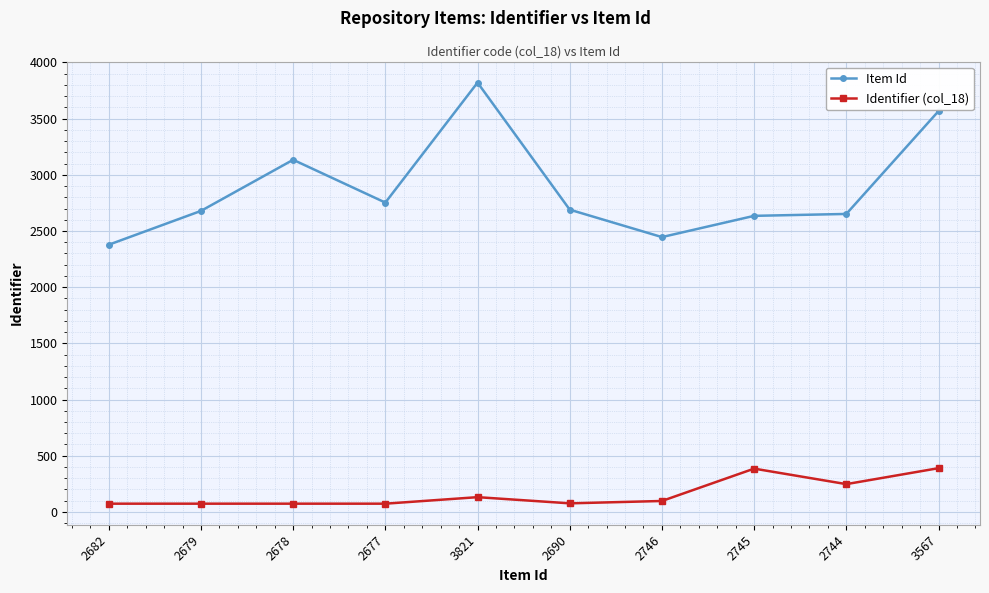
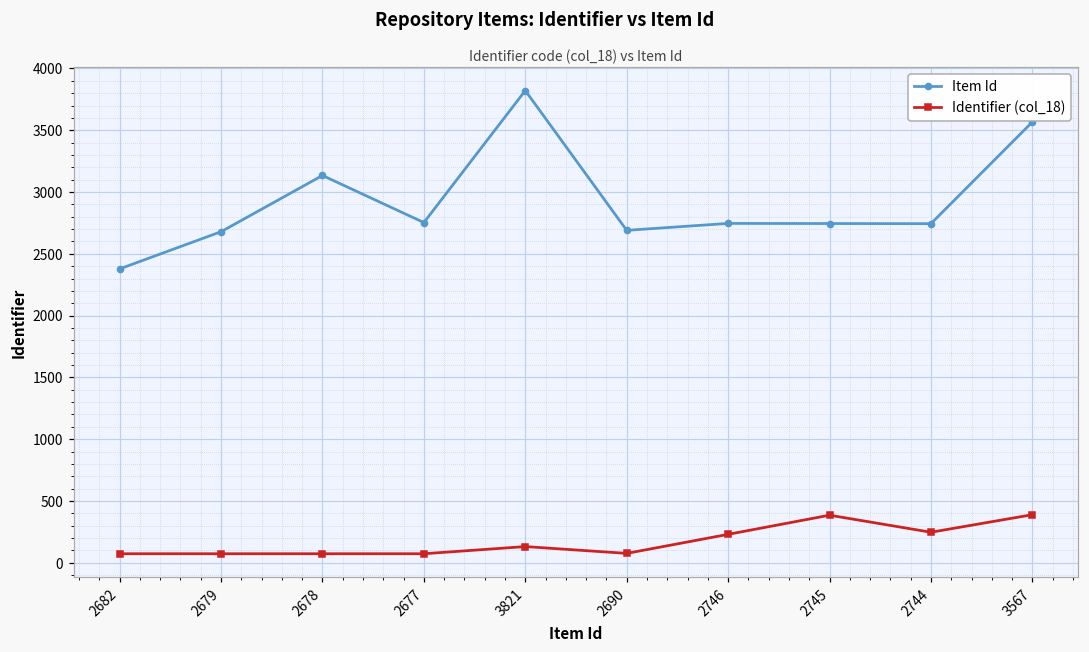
  {
    "Item Id": {
      "2682": 2380,
      "2679": 2680,
      "2678": 3130,
      "2677": 2750,
      "3821": 3820,
      "2690": 2690,
-     "2746": 2450,
-     "2745": 2640,
-     "2744": 2650,
+     "2746": 2750,
+     "2745": 2750,
+     "2744": 2740,
      "3567": 3570
    },
    "Identifier (col_18)": {
      "2682": 70,
      "2679": 70,
      "2678": 70,
      "2677": 70,
      "3821": 130,
      "2690": 80,
-     "2746": 100,
+     "2746": 230,
      "2745": 390,
      "2744": 250,
      "3567": 390
    }
  }
